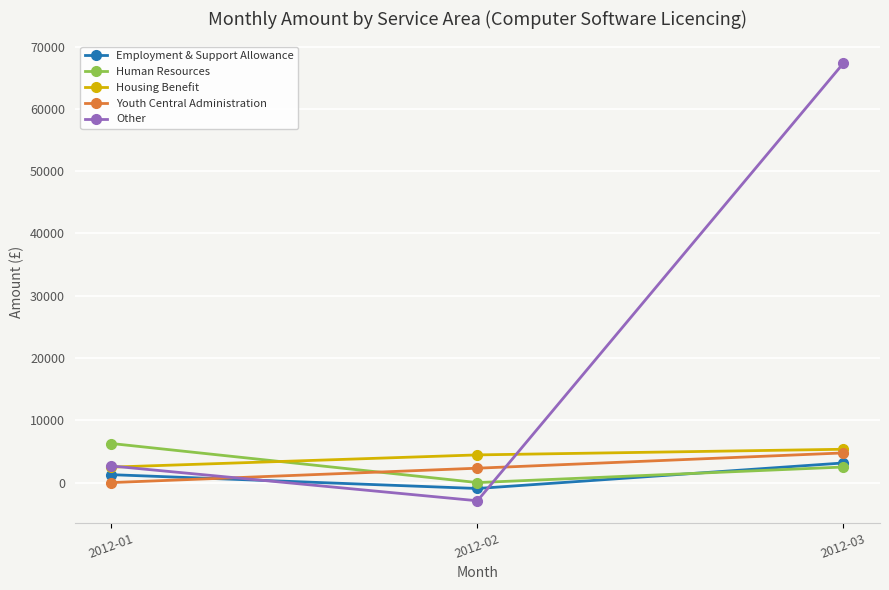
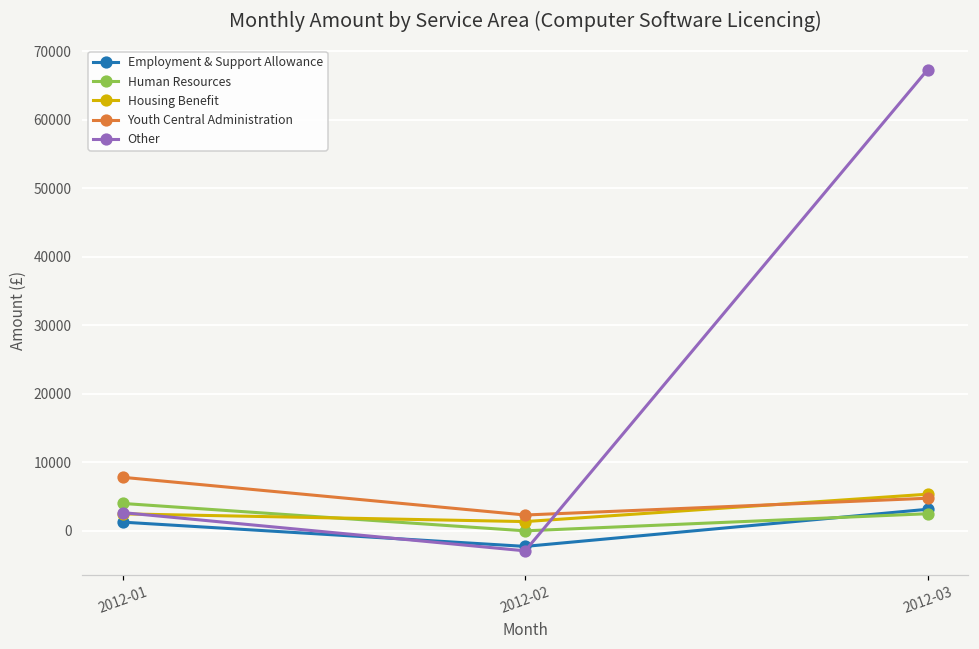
  {
    "Employment & Support Allowance": {
      "2012-01": 1000,
-     "2012-02": -1000,
+     "2012-02": -2000,
      "2012-03": 3000
    },
    "Human Resources": {
-     "2012-01": 6000,
+     "2012-01": 4000,
      "2012-02": 0,
      "2012-03": 3000
    },
    "Housing Benefit": {
-     "2012-02": 4000,
+     "2012-02": 1000,
      "2012-03": 5000
    },
    "Youth Central Administration": {
-     "2012-01": 0,
+     "2012-01": 8000,
      "2012-02": 2000,
      "2012-03": 5000
    },
    "Other": {
      "2012-02": -3000,
      "2012-03": 67000
    }
  }
